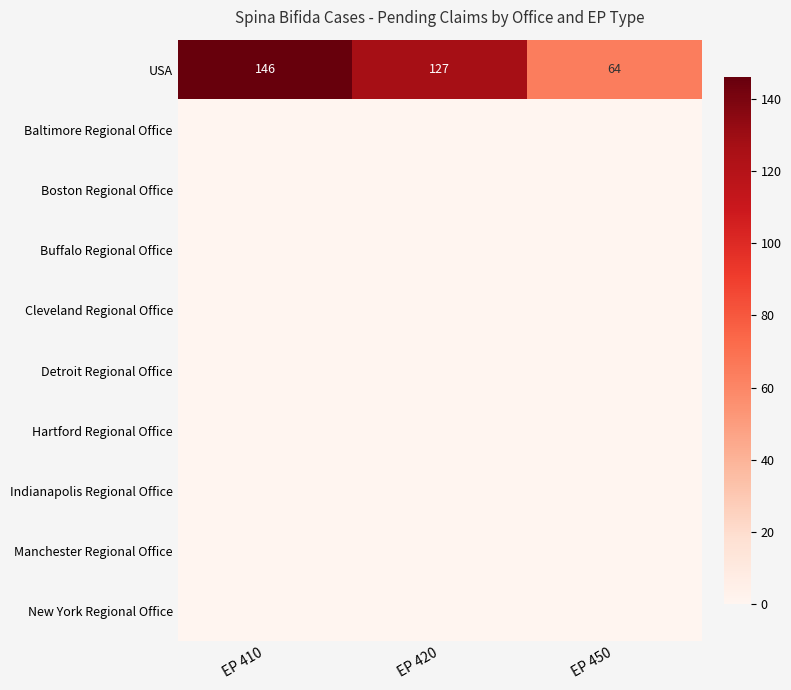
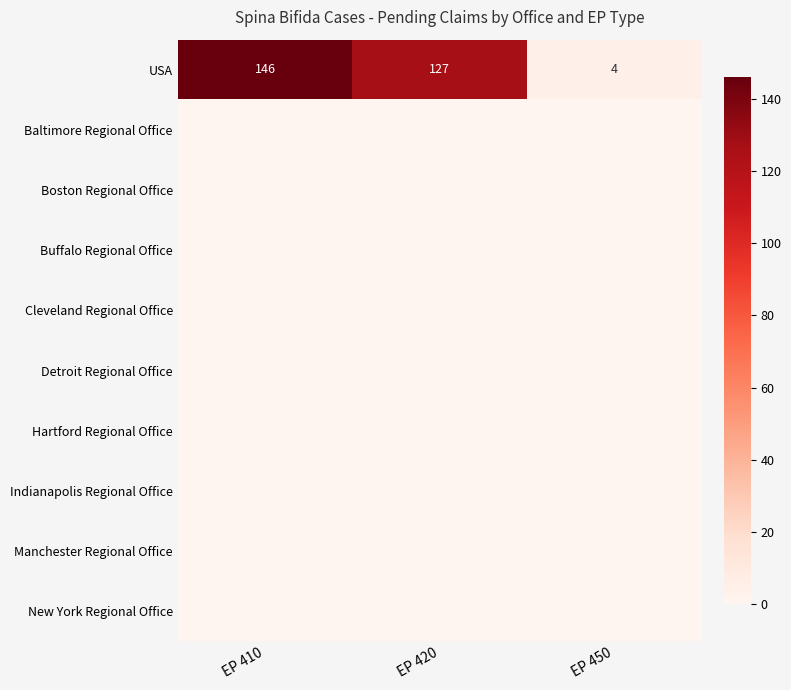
  {
    "USA": {
      "EP 410": 146,
      "EP 420": 127,
-     "EP 450": 64
+     "EP 450": 4
    }
  }
